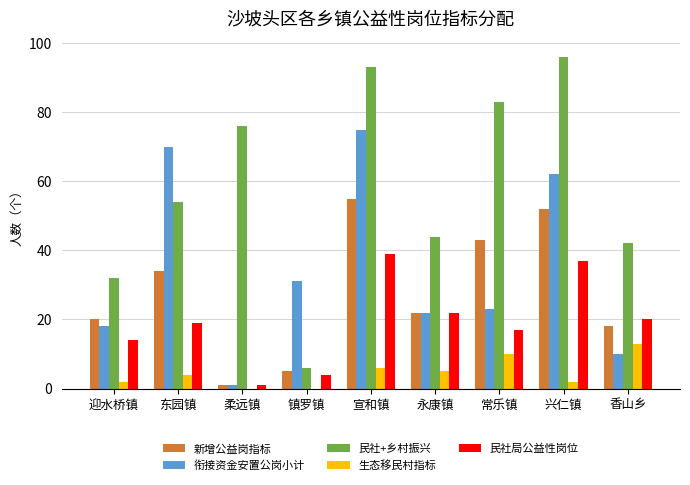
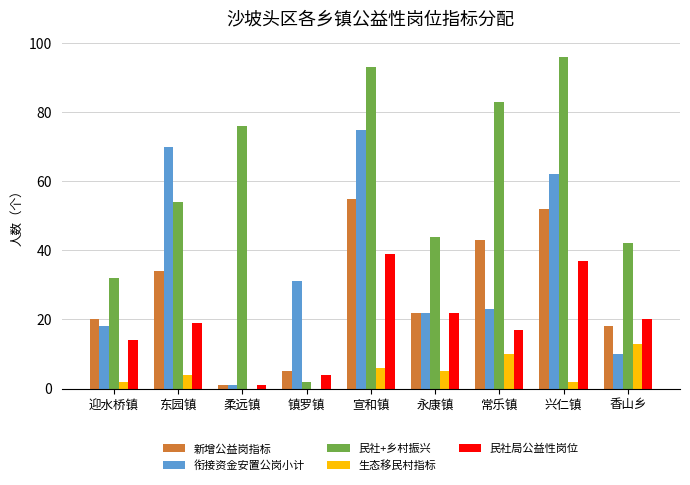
  {
    "新增公益岗指标": {
      "迎水桥镇": 20,
      "东园镇": 34,
      "柔远镇": 1,
      "镇罗镇": 5,
      "宣和镇": 55,
      "永康镇": 22,
      "常乐镇": 43,
      "兴仁镇": 52,
      "香山乡": 18
    },
    "衔接资金安置公岗小计": {
      "迎水桥镇": 18,
      "东园镇": 70,
      "柔远镇": 1,
      "镇罗镇": 31,
      "宣和镇": 75,
      "永康镇": 22,
      "常乐镇": 23,
      "兴仁镇": 62,
      "香山乡": 10
    },
    "民社+乡村振兴": {
      "迎水桥镇": 32,
      "东园镇": 54,
      "柔远镇": 76,
-     "镇罗镇": 6,
+     "镇罗镇": 2,
      "宣和镇": 93,
      "永康镇": 44,
      "常乐镇": 83,
      "兴仁镇": 96,
      "香山乡": 42
    },
    "生态移民村指标": {
      "迎水桥镇": 2,
      "东园镇": 4,
      "柔远镇": 0,
      "镇罗镇": 0,
      "宣和镇": 6,
      "永康镇": 5,
      "常乐镇": 10,
      "兴仁镇": 2,
      "香山乡": 13
    },
    "民社局公益性岗位": {
      "迎水桥镇": 14,
      "东园镇": 19,
      "柔远镇": 1,
      "镇罗镇": 4,
      "宣和镇": 39,
      "永康镇": 22,
      "常乐镇": 17,
      "兴仁镇": 37,
      "香山乡": 20
    }
  }
